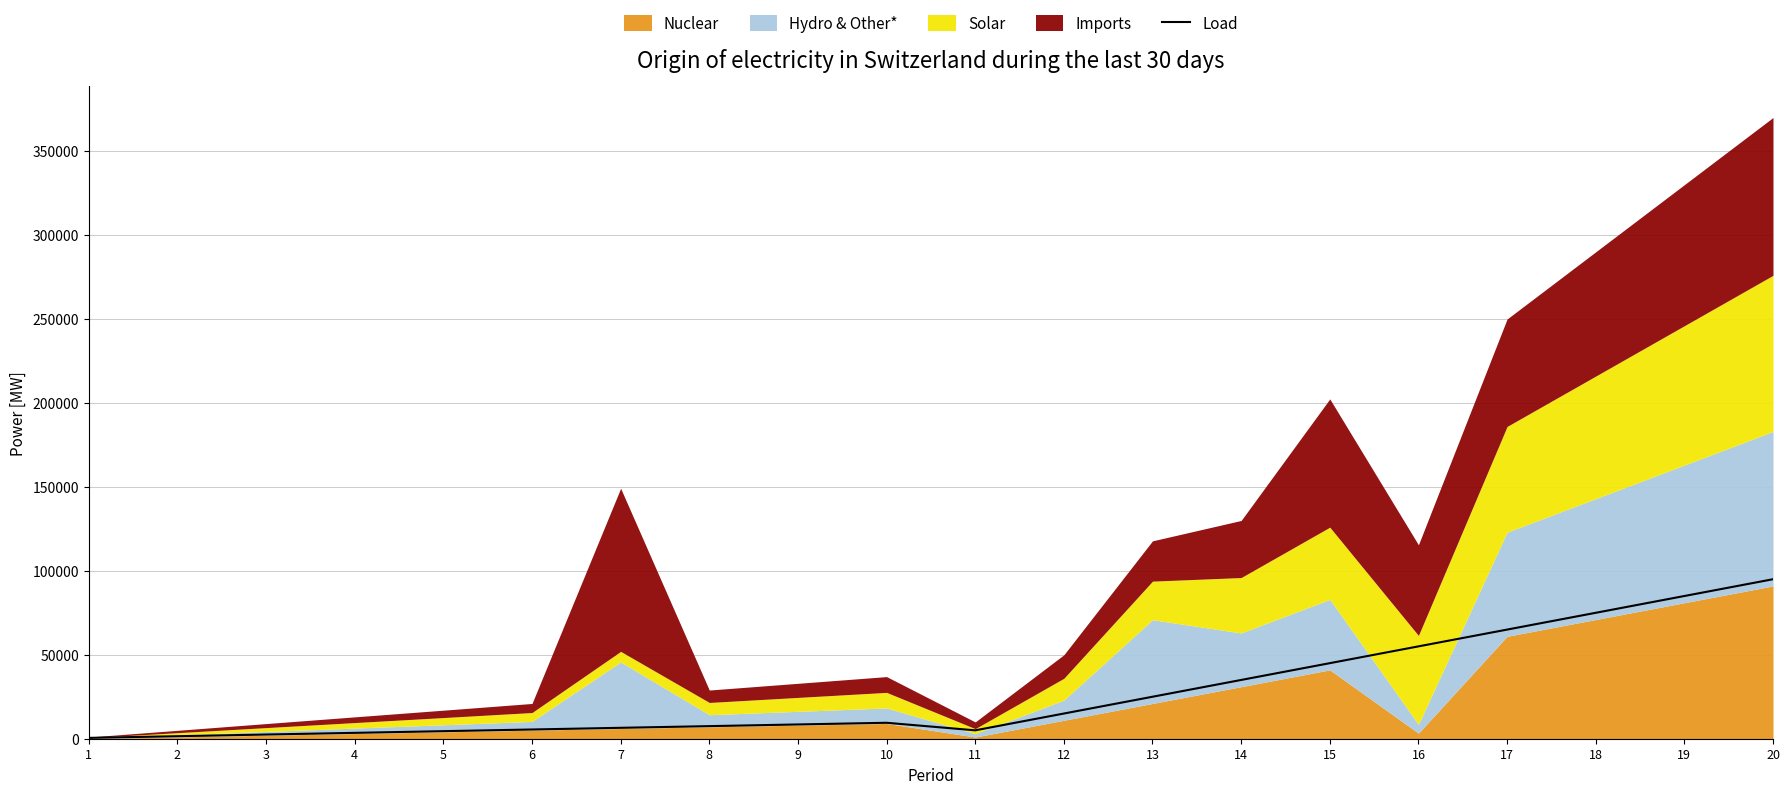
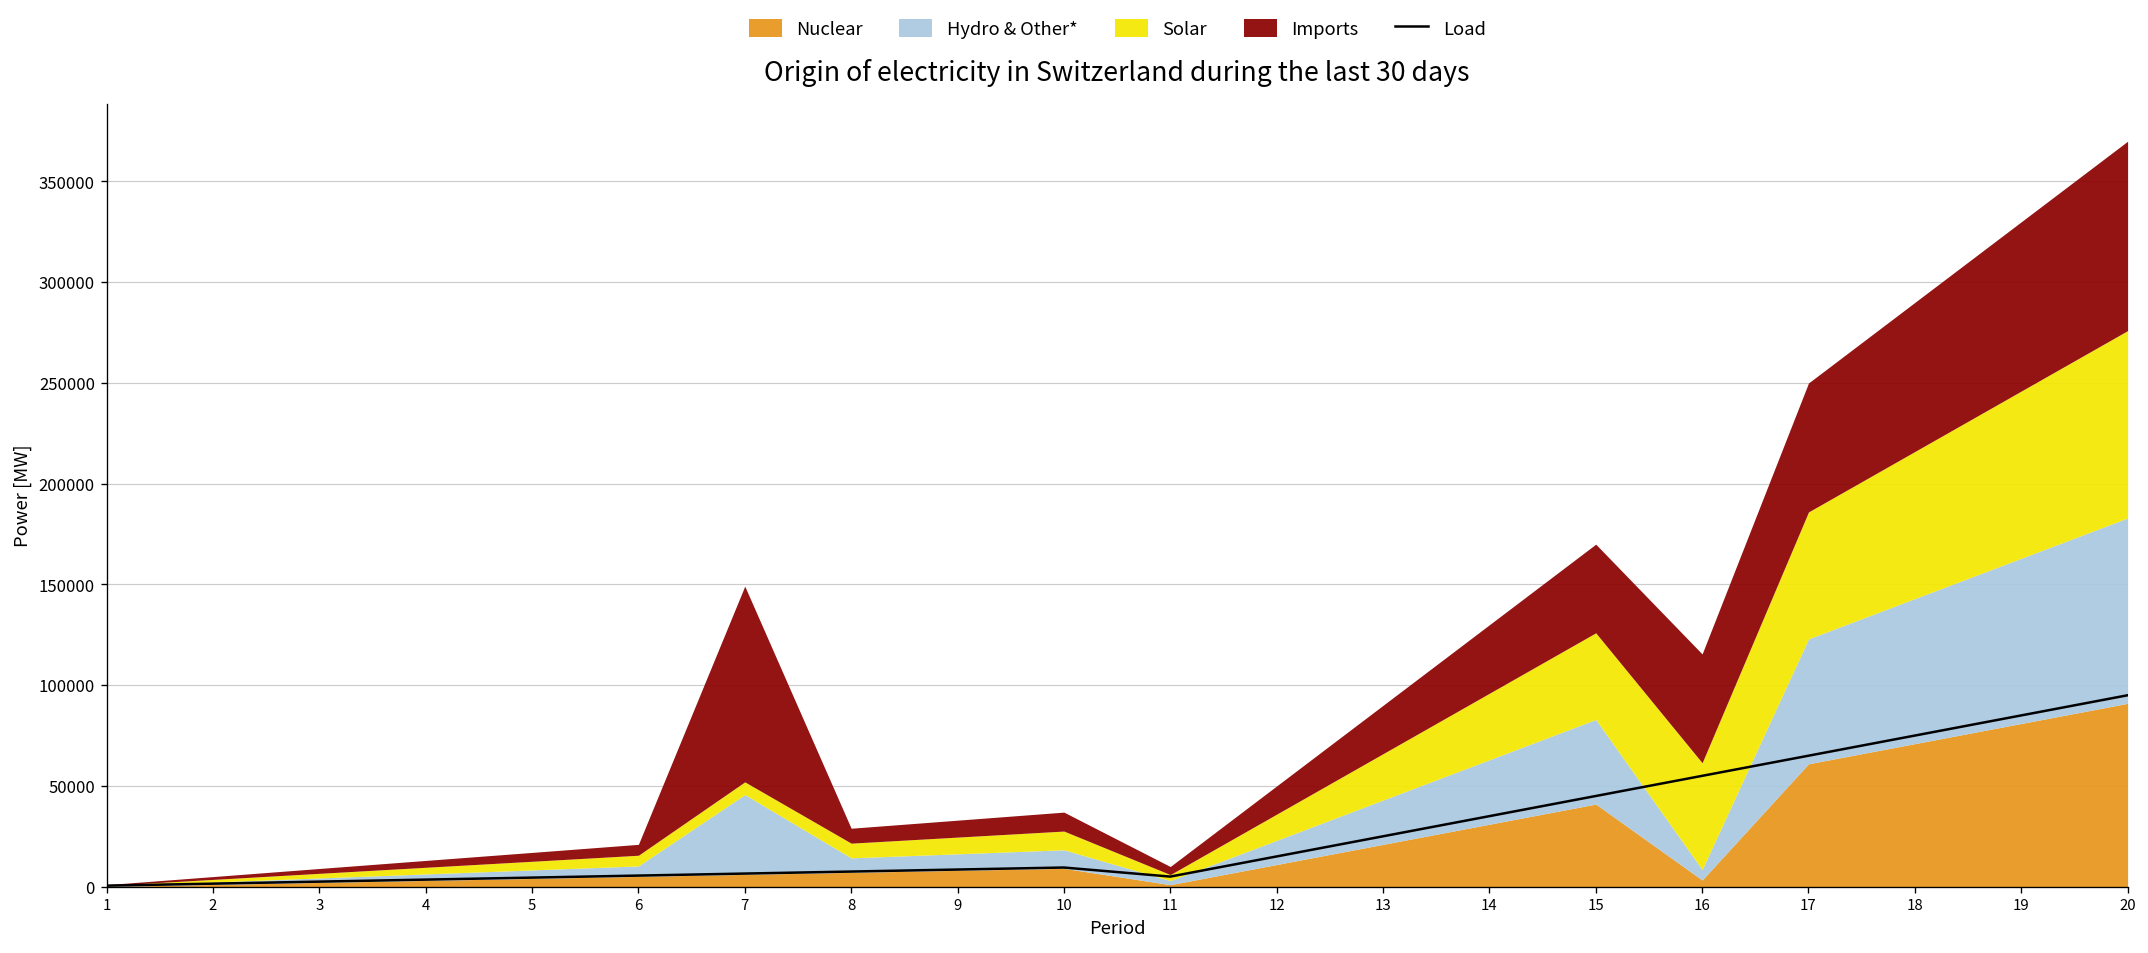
  {
    "Load": {
      "12": 15000,
      "13": 25000,
      "14": 35000,
      "15": 45000,
      "16": 55000,
      "17": 65000,
      "18": 75000,
      "19": 85000,
      "20": 95000
    },
    "Nuclear": {
      "12": 11000,
      "13": 21000,
      "14": 31000,
      "15": 41000,
      "16": 3000,
      "17": 61000,
      "18": 71000,
      "19": 81000,
      "20": 91000
    },
    "Hydro & Other*": {
      "3": 2000,
      "4": 3000,
      "5": 4000,
      "6": 5000,
      "7": 40000,
      "8": 7000,
      "9": 8000,
      "10": 9000,
      "11": 2000,
      "12": 12000,
-     "13": 50000,
+     "13": 22000,
      "14": 32000,
      "15": 42000,
      "16": 5000,
      "17": 62000,
      "18": 72000,
      "19": 82000,
      "20": 92000
    },
    "Solar": {
      "3": 2000,
      "4": 3000,
      "5": 4000,
      "6": 5000,
      "7": 6000,
      "8": 7000,
      "9": 8000,
      "10": 9000,
      "12": 13000,
      "13": 23000,
      "14": 33000,
      "15": 43000,
      "16": 53000,
      "17": 63000,
      "18": 73000,
      "19": 83000,
      "20": 93000
    },
    "Imports": {
      "3": 2000,
      "4": 3000,
      "5": 4000,
      "6": 5000,
      "7": 97000,
      "8": 7000,
      "9": 8000,
      "10": 9000,
      "11": 4000,
      "12": 14000,
      "13": 24000,
      "14": 34000,
-     "15": 76000,
+     "15": 44000,
      "16": 54000,
      "17": 64000,
      "18": 74000,
      "19": 84000,
      "20": 94000
    }
  }
